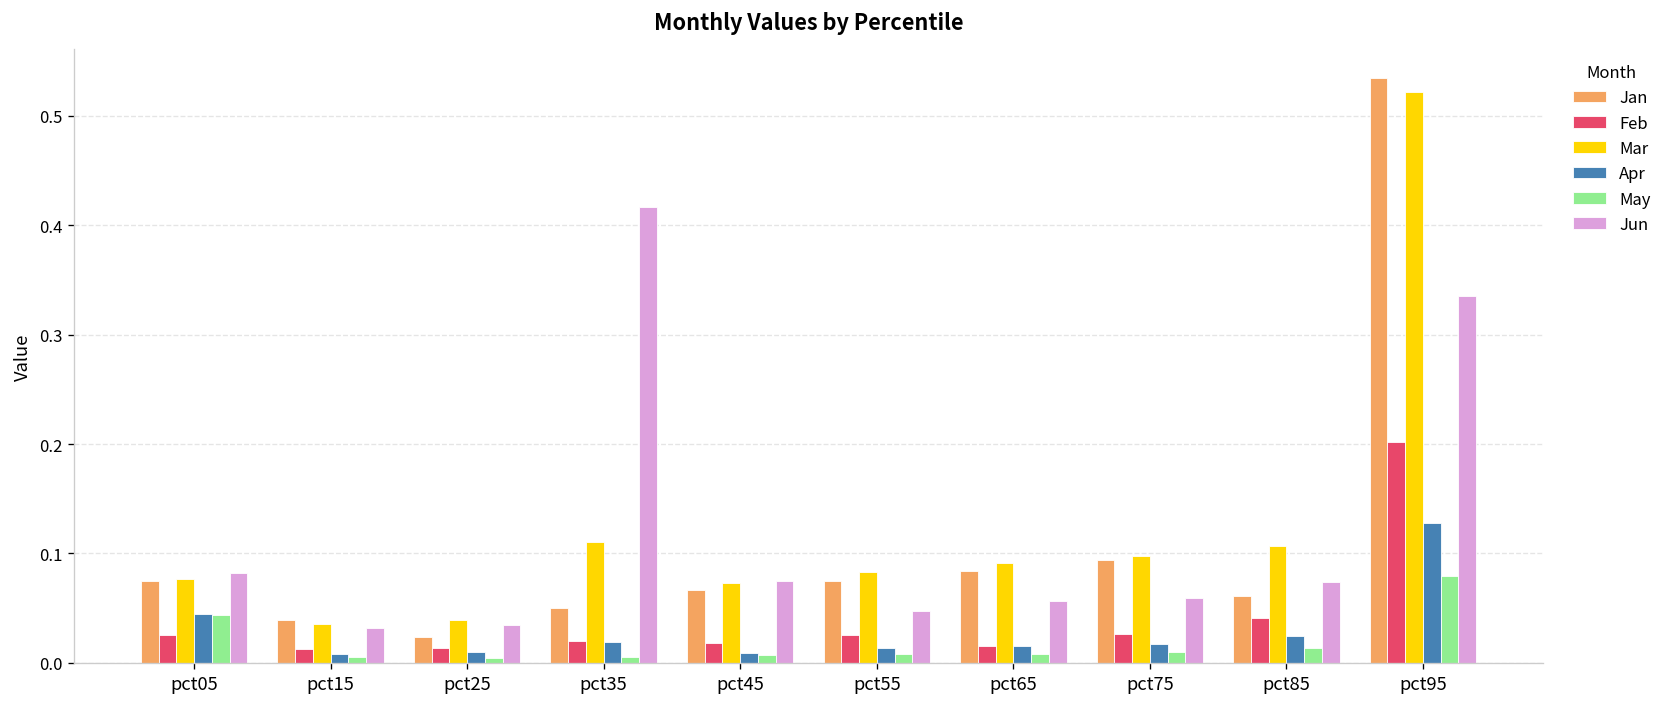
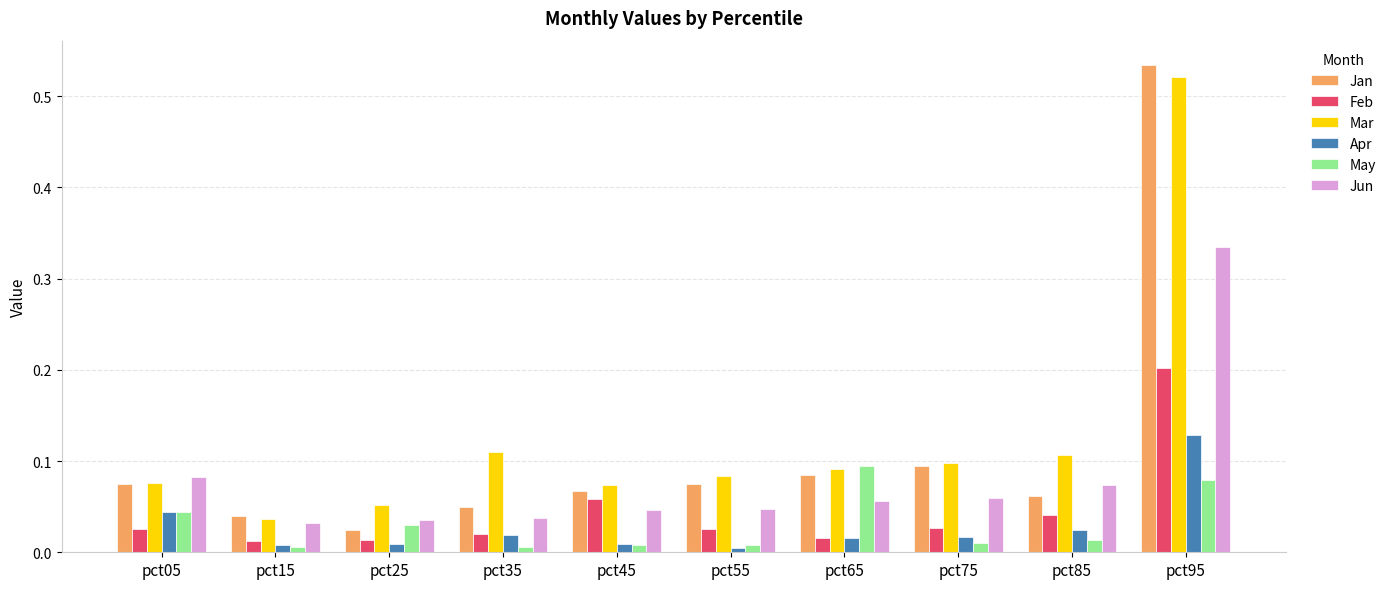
  {
    "Jan": {
      "pct05": 0.08,
      "pct15": 0.04,
      "pct25": 0.02,
      "pct35": 0.05,
      "pct45": 0.07,
      "pct55": 0.07,
      "pct65": 0.08,
      "pct75": 0.09,
      "pct85": 0.06,
      "pct95": 0.53
    },
    "Feb": {
      "pct05": 0.03,
      "pct15": 0.01,
      "pct25": 0.01,
      "pct35": 0.02,
-     "pct45": 0.02,
+     "pct45": 0.06,
      "pct55": 0.03,
      "pct65": 0.02,
      "pct75": 0.03,
      "pct85": 0.04,
      "pct95": 0.20
    },
    "Mar": {
      "pct05": 0.08,
      "pct15": 0.04,
-     "pct25": 0.04,
+     "pct25": 0.05,
      "pct35": 0.11,
      "pct45": 0.07,
      "pct55": 0.08,
      "pct65": 0.09,
      "pct75": 0.10,
      "pct85": 0.11,
      "pct95": 0.52
    },
    "Apr": {
      "pct05": 0.04,
      "pct15": 0.01,
      "pct25": 0.01,
      "pct35": 0.02,
      "pct45": 0.01,
-     "pct55": 0.01,
+     "pct55": 0.00,
      "pct65": 0.02,
      "pct75": 0.02,
      "pct85": 0.02,
      "pct95": 0.13
    },
    "May": {
      "pct05": 0.04,
      "pct15": 0.01,
-     "pct25": 0.00,
+     "pct25": 0.03,
      "pct35": 0.01,
      "pct45": 0.01,
      "pct55": 0.01,
-     "pct65": 0.01,
+     "pct65": 0.10,
      "pct75": 0.01,
      "pct85": 0.01,
      "pct95": 0.08
    },
    "Jun": {
      "pct05": 0.08,
      "pct15": 0.03,
      "pct25": 0.04,
-     "pct35": 0.42,
-     "pct45": 0.08,
+     "pct35": 0.04,
+     "pct45": 0.05,
      "pct55": 0.05,
      "pct65": 0.06,
      "pct75": 0.06,
      "pct85": 0.07,
      "pct95": 0.34
    }
  }
